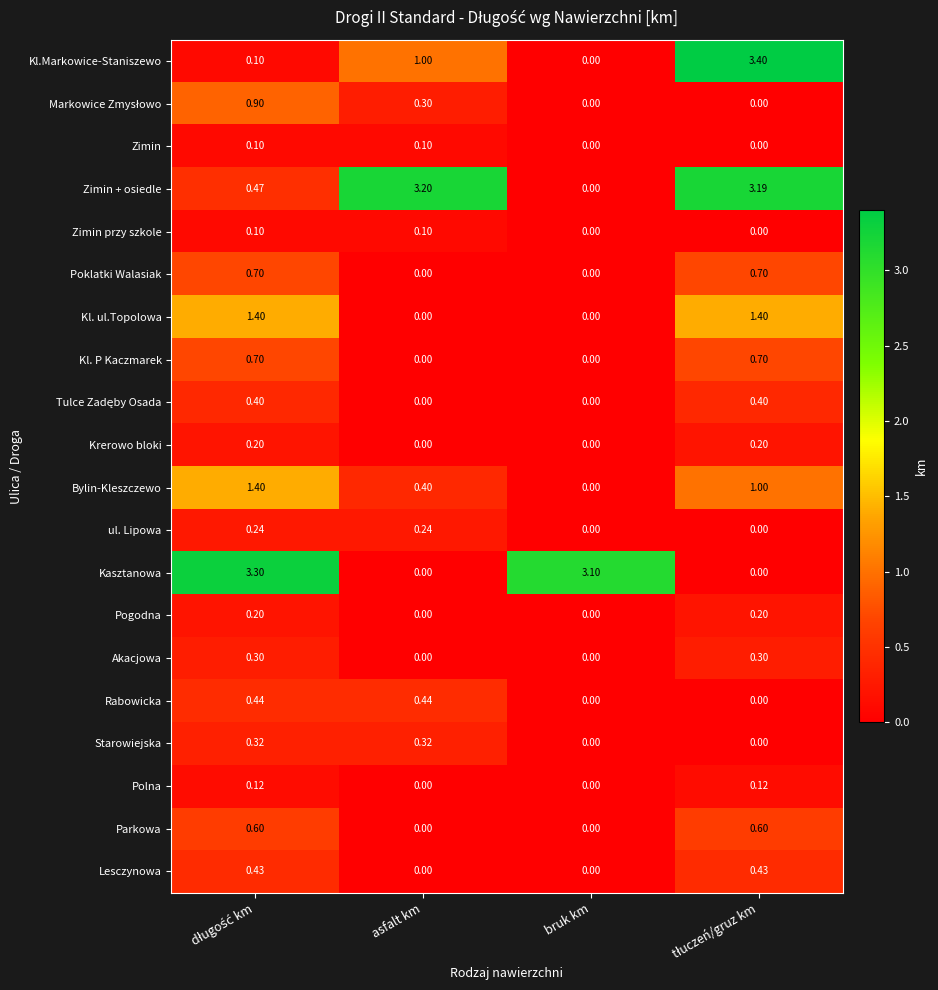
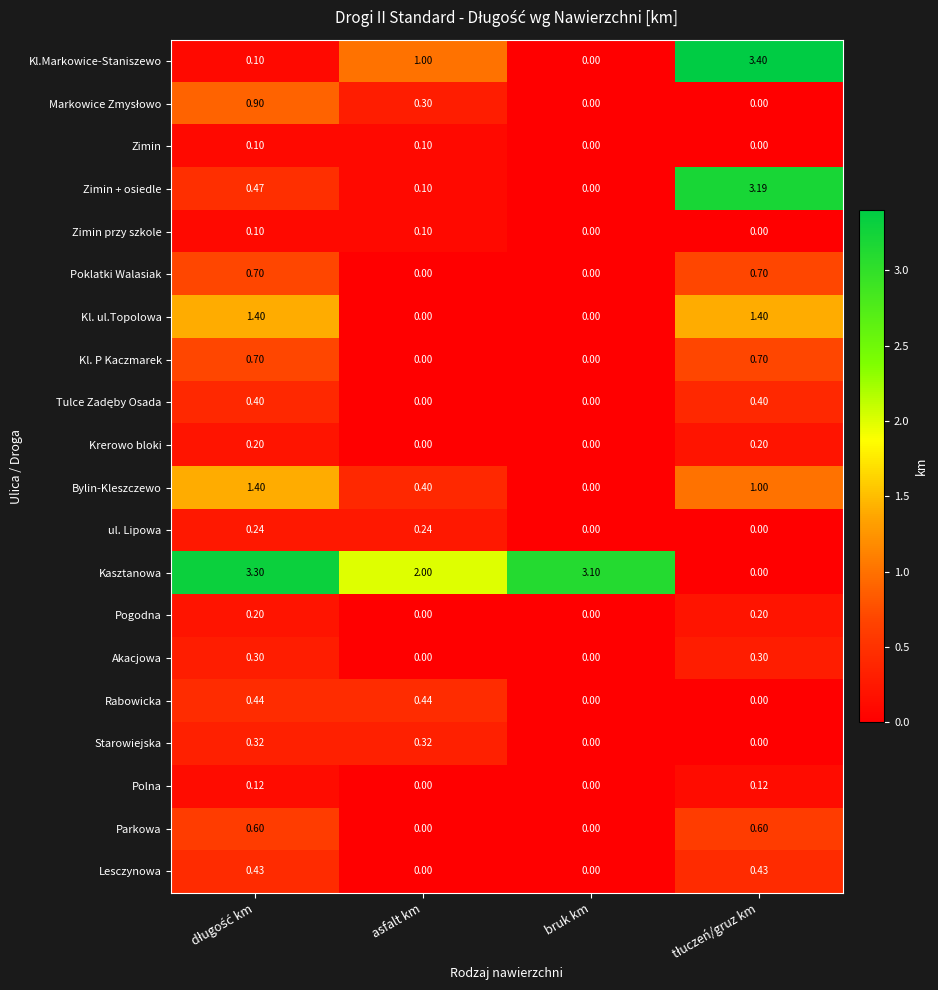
  {
    "Kl.Markowice-Staniszewo": {
      "długość km": 0.10,
      "asfalt km": 1.00,
      "bruk km": 0.00,
      "tłuczeń/gruz km": 3.40
    },
    "Markowice Zmysłowo": {
      "długość km": 0.90,
      "asfalt km": 0.30,
      "bruk km": 0.00,
      "tłuczeń/gruz km": 0.00
    },
    "Zimin": {
      "długość km": 0.10,
      "asfalt km": 0.10,
      "bruk km": 0.00,
      "tłuczeń/gruz km": 0.00
    },
    "Zimin + osiedle": {
      "długość km": 0.47,
-     "asfalt km": 3.20,
+     "asfalt km": 0.10,
      "bruk km": 0.00,
      "tłuczeń/gruz km": 3.19
    },
    "Zimin przy szkole": {
      "długość km": 0.10,
      "asfalt km": 0.10,
      "bruk km": 0.00,
      "tłuczeń/gruz km": 0.00
    },
    "Poklatki Walasiak": {
      "długość km": 0.70,
      "asfalt km": 0.00,
      "bruk km": 0.00,
      "tłuczeń/gruz km": 0.70
    },
    "Kl. ul.Topolowa": {
      "długość km": 1.40,
      "asfalt km": 0.00,
      "bruk km": 0.00,
      "tłuczeń/gruz km": 1.40
    },
    "Kl. P Kaczmarek": {
      "długość km": 0.70,
      "asfalt km": 0.00,
      "bruk km": 0.00,
      "tłuczeń/gruz km": 0.70
    },
    "Tulce Zadęby Osada": {
      "długość km": 0.40,
      "asfalt km": 0.00,
      "bruk km": 0.00,
      "tłuczeń/gruz km": 0.40
    },
    "Krerowo bloki": {
      "długość km": 0.20,
      "asfalt km": 0.00,
      "bruk km": 0.00,
      "tłuczeń/gruz km": 0.20
    },
    "Bylin-Kleszczewo": {
      "długość km": 1.40,
      "asfalt km": 0.40,
      "bruk km": 0.00,
      "tłuczeń/gruz km": 1.00
    },
    "ul. Lipowa": {
      "długość km": 0.24,
      "asfalt km": 0.24,
      "bruk km": 0.00,
      "tłuczeń/gruz km": 0.00
    },
    "Kasztanowa": {
      "długość km": 3.30,
-     "asfalt km": 0.00,
+     "asfalt km": 2.00,
      "bruk km": 3.10,
      "tłuczeń/gruz km": 0.00
    },
    "Pogodna": {
      "długość km": 0.20,
      "asfalt km": 0.00,
      "bruk km": 0.00,
      "tłuczeń/gruz km": 0.20
    },
    "Akacjowa": {
      "długość km": 0.30,
      "asfalt km": 0.00,
      "bruk km": 0.00,
      "tłuczeń/gruz km": 0.30
    },
    "Rabowicka": {
      "długość km": 0.44,
      "asfalt km": 0.44,
      "bruk km": 0.00,
      "tłuczeń/gruz km": 0.00
    },
    "Starowiejska": {
      "długość km": 0.32,
      "asfalt km": 0.32,
      "bruk km": 0.00,
      "tłuczeń/gruz km": 0.00
    },
    "Polna": {
      "długość km": 0.12,
      "asfalt km": 0.00,
      "bruk km": 0.00,
      "tłuczeń/gruz km": 0.12
    },
    "Parkowa": {
      "długość km": 0.60,
      "asfalt km": 0.00,
      "bruk km": 0.00,
      "tłuczeń/gruz km": 0.60
    },
    "Lesczynowa": {
      "długość km": 0.43,
      "asfalt km": 0.00,
      "bruk km": 0.00,
      "tłuczeń/gruz km": 0.43
    }
  }
